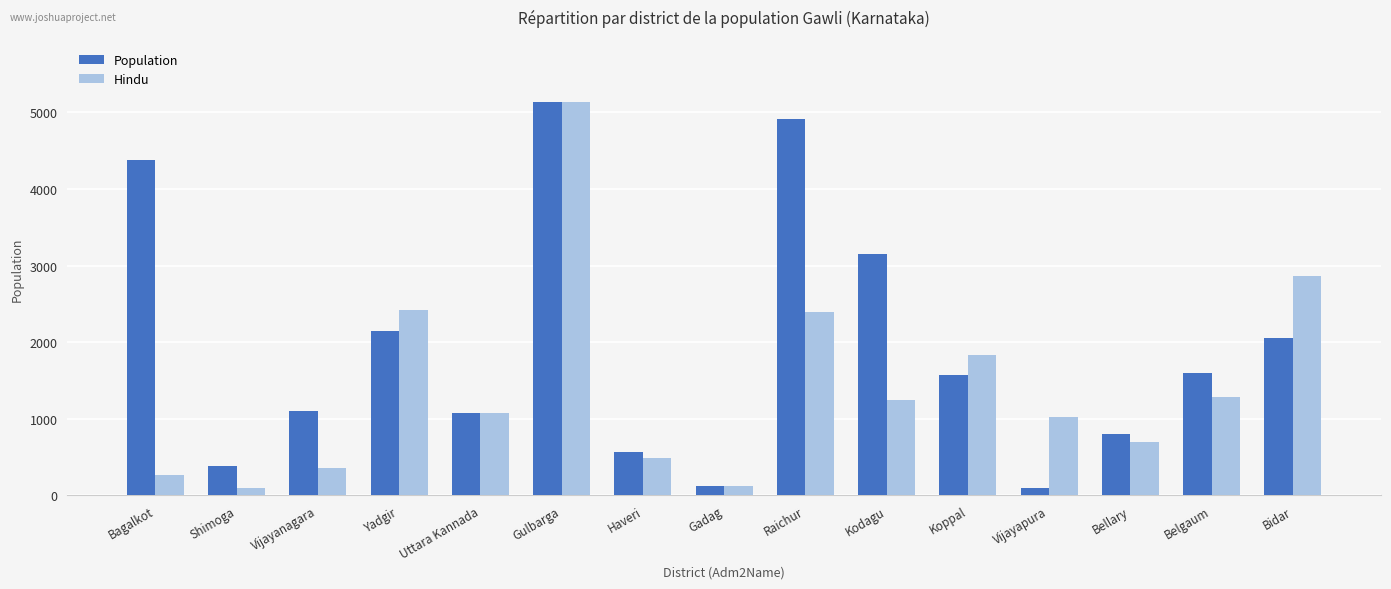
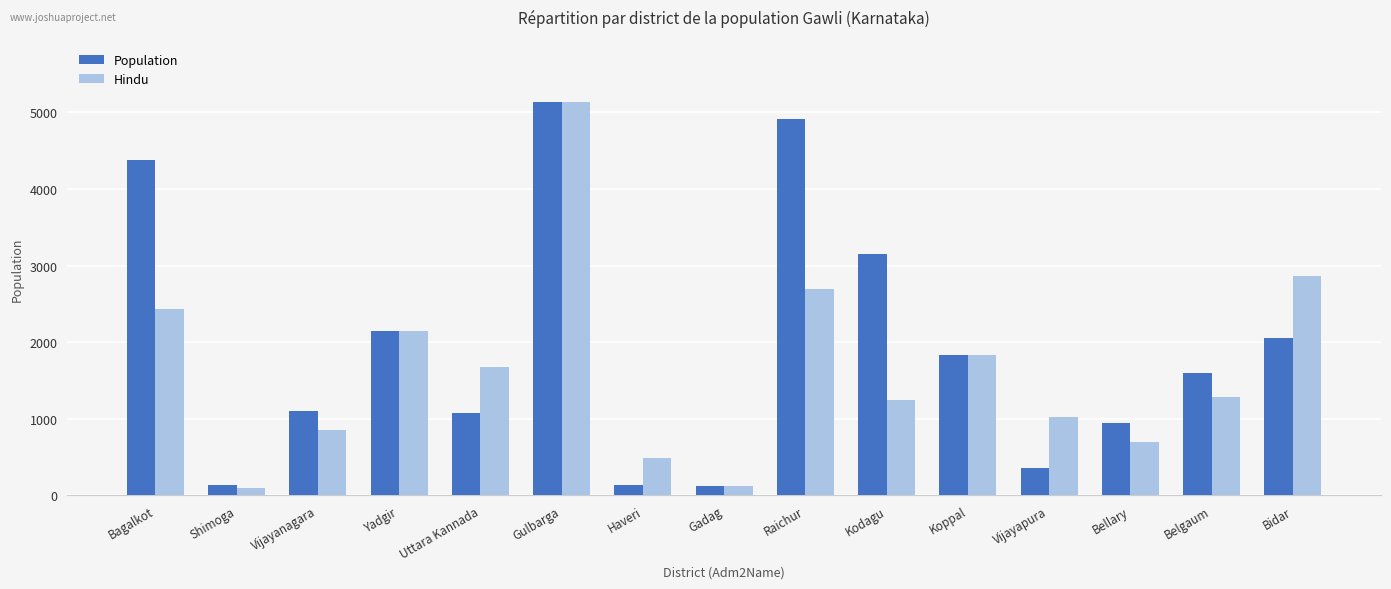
  {
    "Population": {
      "Bagalkot": 4400,
-     "Shimoga": 400,
+     "Shimoga": 100,
      "Vijayanagara": 1100,
      "Yadgir": 2100,
      "Uttara Kannada": 1100,
      "Gulbarga": 5100,
-     "Haveri": 600,
+     "Haveri": 100,
      "Gadag": 100,
      "Raichur": 4900,
      "Kodagu": 3200,
-     "Koppal": 1600,
-     "Vijayapura": 100,
-     "Bellary": 800,
+     "Koppal": 1800,
+     "Vijayapura": 400,
+     "Bellary": 1000,
      "Belgaum": 1600,
      "Bidar": 2100
    },
    "Hindu": {
-     "Bagalkot": 300,
+     "Bagalkot": 2400,
      "Shimoga": 100,
-     "Vijayanagara": 400,
-     "Yadgir": 2400,
-     "Uttara Kannada": 1100,
+     "Vijayanagara": 900,
+     "Yadgir": 2100,
+     "Uttara Kannada": 1700,
      "Gulbarga": 5100,
      "Haveri": 500,
      "Gadag": 100,
-     "Raichur": 2400,
+     "Raichur": 2700,
      "Kodagu": 1300,
      "Koppal": 1800,
      "Vijayapura": 1000,
      "Bellary": 700,
      "Belgaum": 1300,
      "Bidar": 2900
    }
  }
